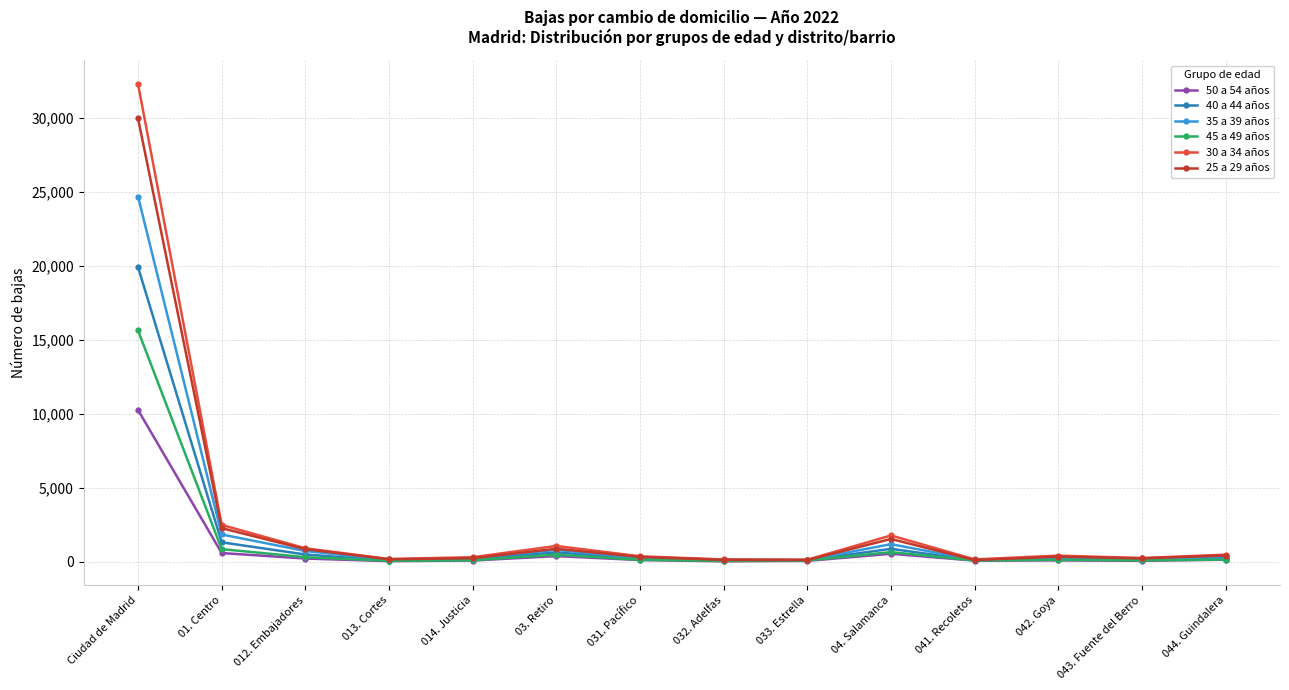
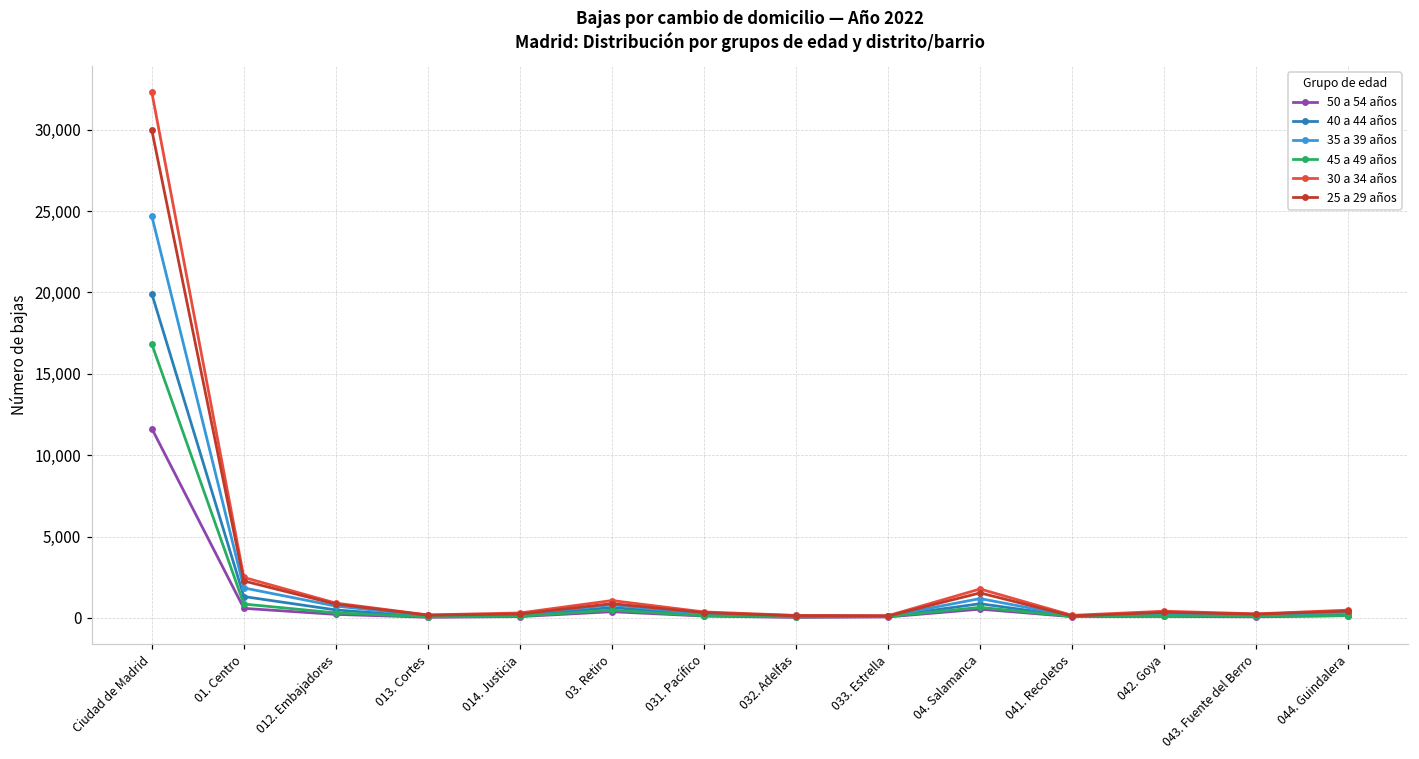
  {
    "50 a 54 años": {
-     "Ciudad de Madrid": "10,300",
+     "Ciudad de Madrid": "11,600",
      "01. Centro": "600"
    },
    "45 a 49 años": {
-     "Ciudad de Madrid": "15,600",
+     "Ciudad de Madrid": "16,800",
      "01. Centro": "900"
    }
  }
